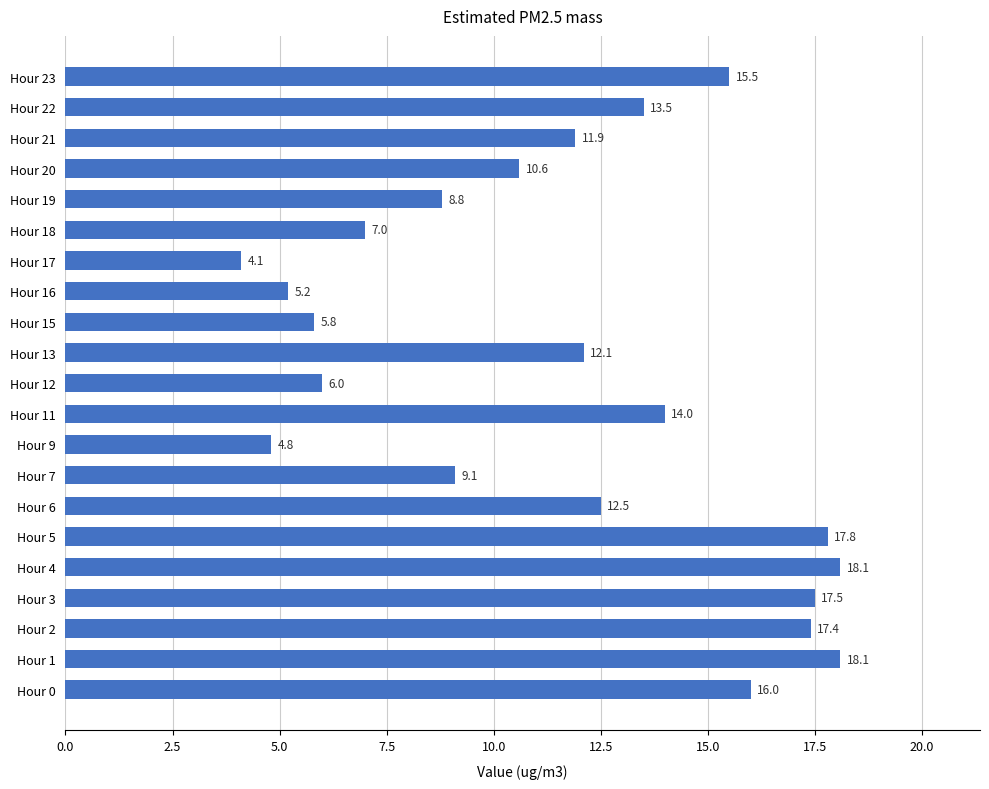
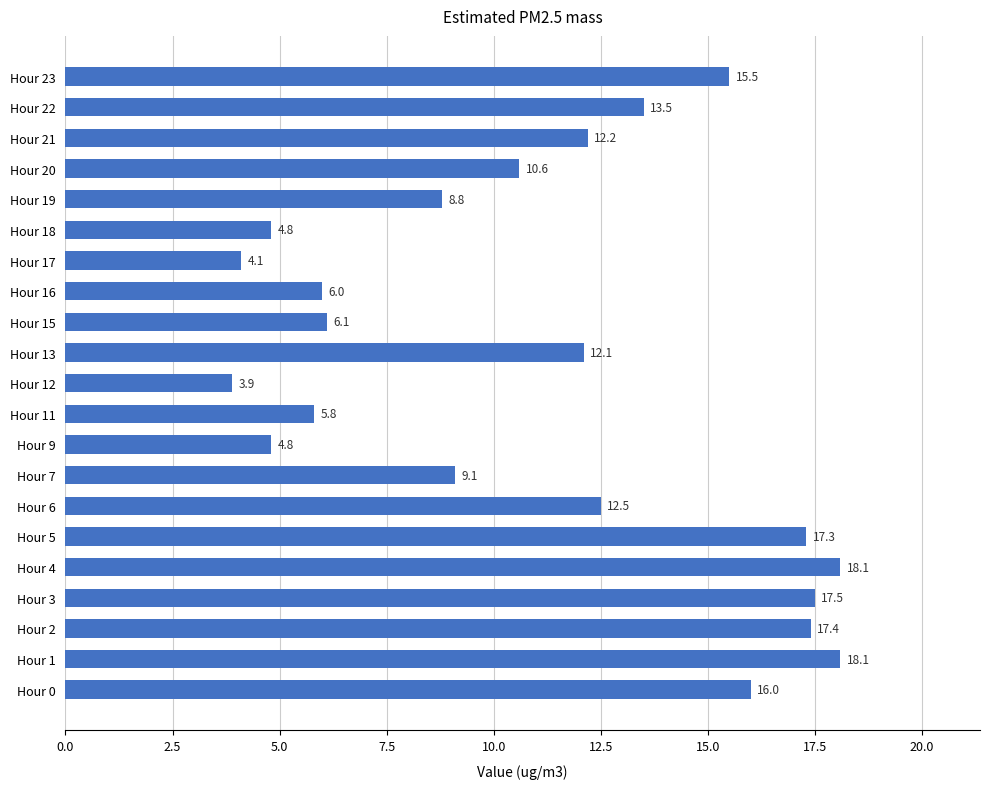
  {
    "Hour 23": 15.5,
    "Hour 22": 13.5,
-   "Hour 21": 11.9,
+   "Hour 21": 12.2,
    "Hour 20": 10.6,
    "Hour 19": 8.8,
-   "Hour 18": 7.0,
+   "Hour 18": 4.8,
    "Hour 17": 4.1,
-   "Hour 16": 5.2,
-   "Hour 15": 5.8,
+   "Hour 16": 6.0,
+   "Hour 15": 6.1,
    "Hour 13": 12.1,
-   "Hour 12": 6.0,
-   "Hour 11": 14.0,
+   "Hour 12": 3.9,
+   "Hour 11": 5.8,
    "Hour 9": 4.8,
    "Hour 7": 9.1,
    "Hour 6": 12.5,
-   "Hour 5": 17.8,
+   "Hour 5": 17.3,
    "Hour 4": 18.1,
    "Hour 3": 17.5,
    "Hour 2": 17.4,
    "Hour 1": 18.1,
    "Hour 0": 16.0
  }
